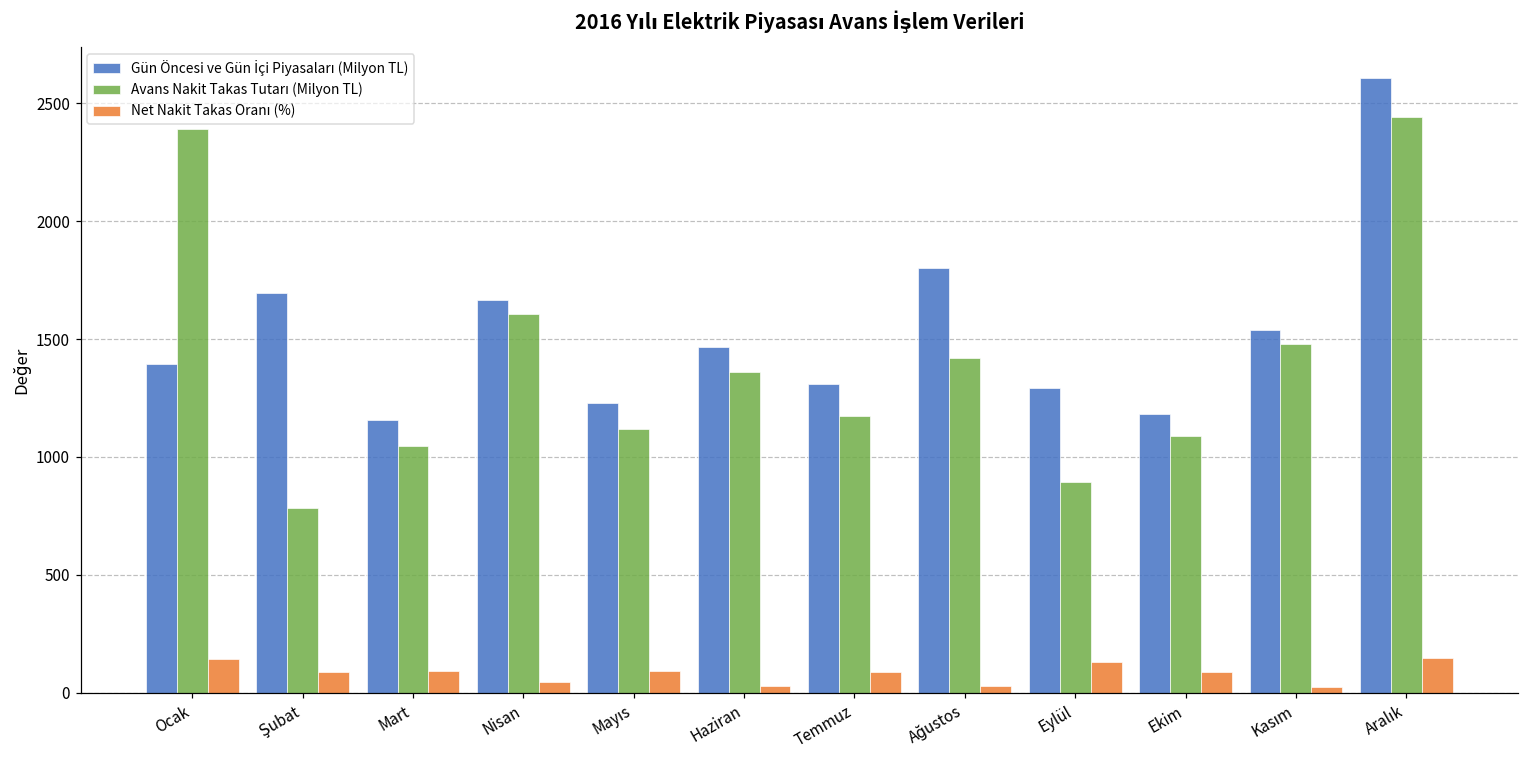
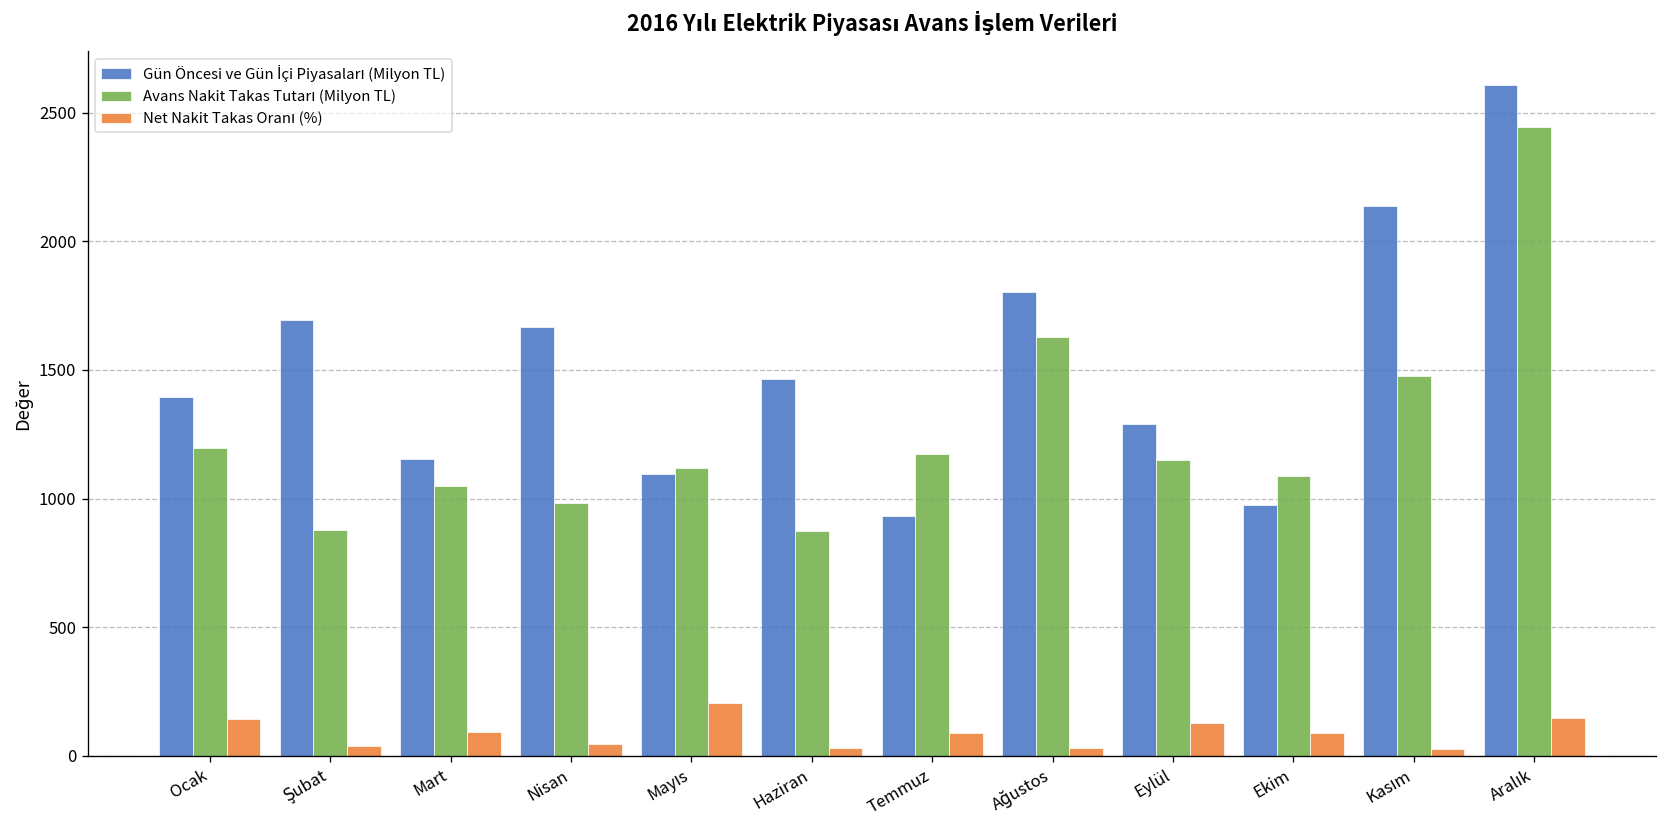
  {
    "Gün Öncesi ve Gün İçi Piyasaları (Milyon TL)": {
      "Ocak": 1400,
      "Şubat": 1690,
      "Mart": 1160,
      "Nisan": 1670,
-     "Mayıs": 1230,
+     "Mayıs": 1100,
      "Haziran": 1460,
-     "Temmuz": 1310,
+     "Temmuz": 930,
      "Ağustos": 1800,
      "Eylül": 1290,
-     "Ekim": 1180,
-     "Kasım": 1540,
+     "Ekim": 970,
+     "Kasım": 2140,
      "Aralık": 2610
    },
    "Avans Nakit Takas Tutarı (Milyon TL)": {
-     "Ocak": 2390,
-     "Şubat": 790,
+     "Ocak": 1200,
+     "Şubat": 880,
      "Mart": 1050,
-     "Nisan": 1610,
+     "Nisan": 980,
      "Mayıs": 1120,
-     "Haziran": 1360,
+     "Haziran": 870,
      "Temmuz": 1180,
-     "Ağustos": 1420,
-     "Eylül": 890,
+     "Ağustos": 1630,
+     "Eylül": 1150,
      "Ekim": 1090,
      "Kasım": 1480,
      "Aralık": 2440
    },
    "Net Nakit Takas Oranı (%)": {
      "Ocak": 140,
-     "Şubat": 90,
+     "Şubat": 40,
      "Mart": 90,
      "Nisan": 50,
-     "Mayıs": 90,
+     "Mayıs": 210,
      "Haziran": 30,
      "Temmuz": 90,
      "Ağustos": 30,
      "Eylül": 130,
      "Ekim": 90,
      "Kasım": 20,
      "Aralık": 150
    }
  }
